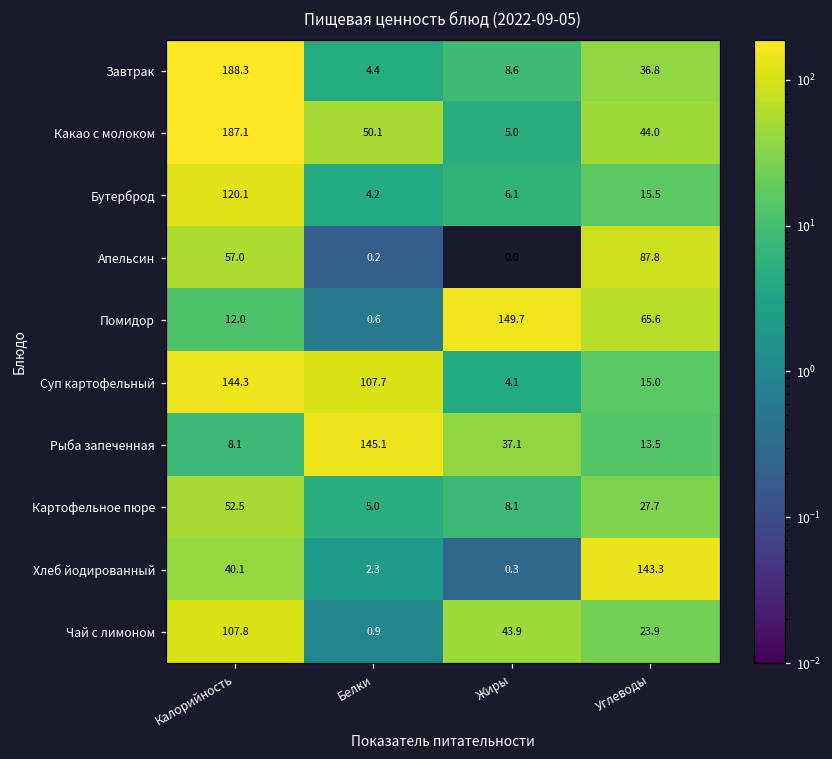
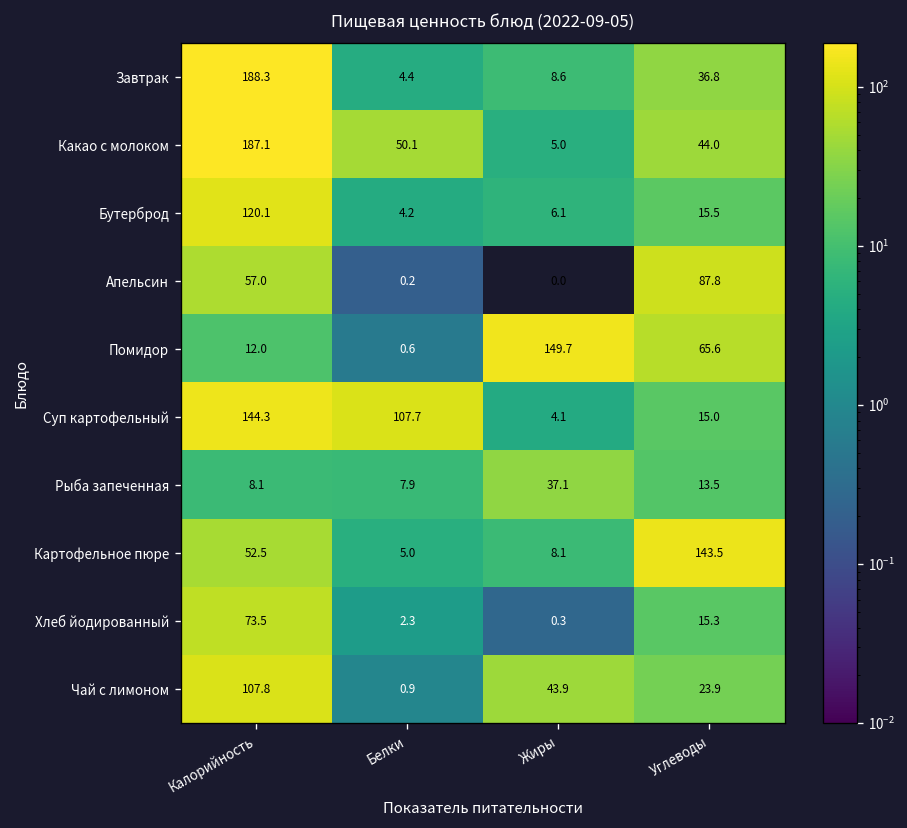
  {
    "Завтрак": {
      "Калорийность": 188.3,
      "Белки": 4.4,
      "Жиры": 8.6,
      "Углеводы": 36.8
    },
    "Какао с молоком": {
      "Калорийность": 187.1,
      "Белки": 50.1,
      "Жиры": 5.0,
      "Углеводы": 44.0
    },
    "Бутерброд": {
      "Калорийность": 120.1,
      "Белки": 4.2,
      "Жиры": 6.1,
      "Углеводы": 15.5
    },
    "Апельсин": {
      "Калорийность": 57.0,
      "Белки": 0.2,
      "Углеводы": 87.8
    },
    "Помидор": {
      "Калорийность": 12.0,
      "Белки": 0.6,
      "Жиры": 149.7,
      "Углеводы": 65.6
    },
    "Суп картофельный": {
      "Калорийность": 144.3,
      "Белки": 107.7,
      "Жиры": 4.1,
      "Углеводы": 15.0
    },
    "Рыба запеченная": {
      "Калорийность": 8.1,
-     "Белки": 145.1,
+     "Белки": 7.9,
      "Жиры": 37.1,
      "Углеводы": 13.5
    },
    "Картофельное пюре": {
      "Калорийность": 52.5,
      "Белки": 5.0,
      "Жиры": 8.1,
-     "Углеводы": 27.7
+     "Углеводы": 143.5
    },
    "Хлеб йодированный": {
-     "Калорийность": 40.1,
+     "Калорийность": 73.5,
      "Белки": 2.3,
      "Жиры": 0.3,
-     "Углеводы": 143.3
+     "Углеводы": 15.3
    },
    "Чай с лимоном": {
      "Калорийность": 107.8,
      "Белки": 0.9,
      "Жиры": 43.9,
      "Углеводы": 23.9
    }
  }
